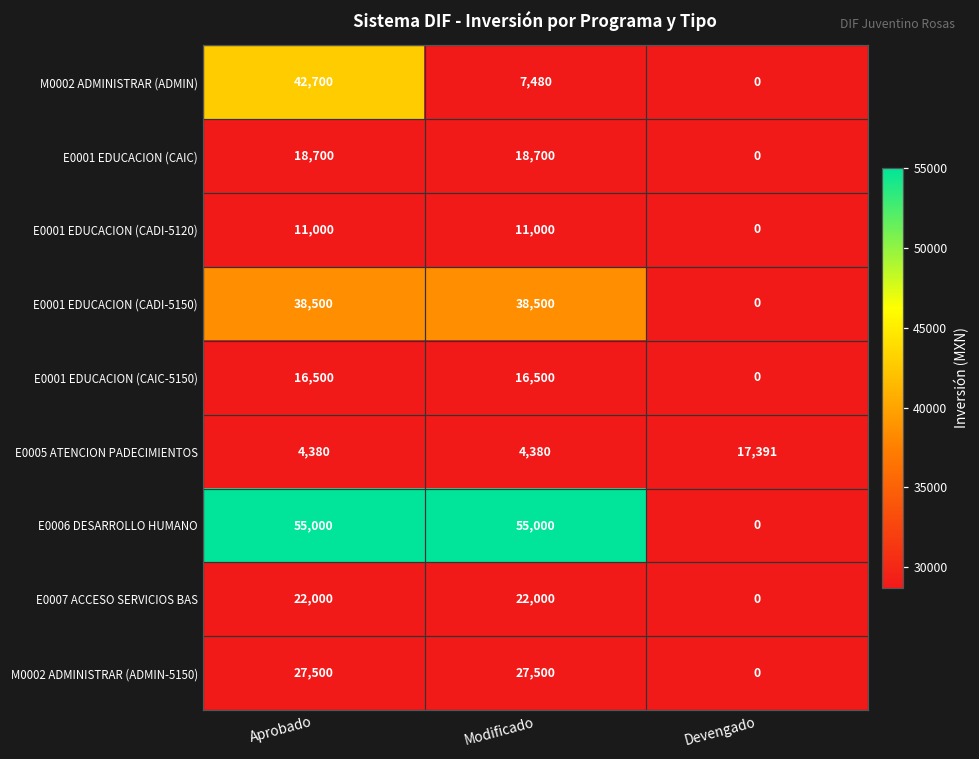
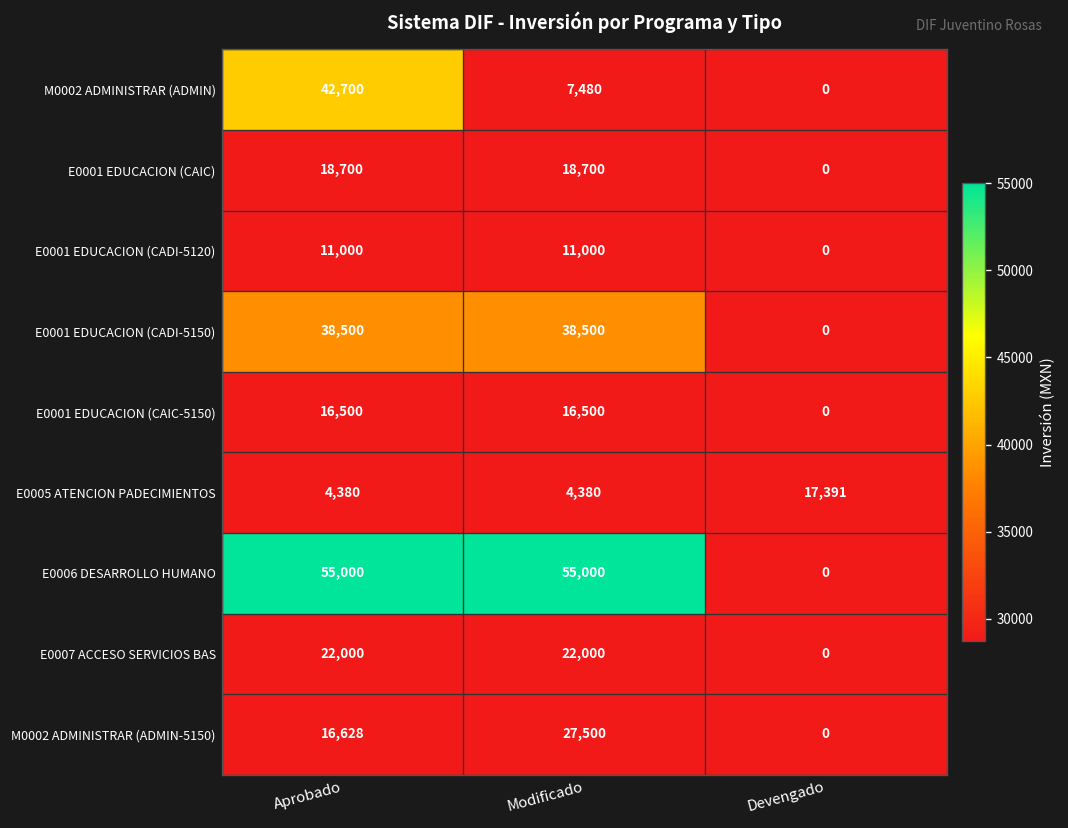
  {
    "M0002 ADMINISTRAR (ADMIN)": {
      "Aprobado": "42,700",
      "Modificado": "7,480",
      "Devengado": "0"
    },
    "E0001 EDUCACION (CAIC)": {
      "Aprobado": "18,700",
      "Modificado": "18,700",
      "Devengado": "0"
    },
    "E0001 EDUCACION (CADI-5120)": {
      "Aprobado": "11,000",
      "Modificado": "11,000",
      "Devengado": "0"
    },
    "E0001 EDUCACION (CADI-5150)": {
      "Aprobado": "38,500",
      "Modificado": "38,500",
      "Devengado": "0"
    },
    "E0001 EDUCACION (CAIC-5150)": {
      "Aprobado": "16,500",
      "Modificado": "16,500",
      "Devengado": "0"
    },
    "E0005 ATENCION PADECIMIENTOS": {
      "Aprobado": "4,380",
      "Modificado": "4,380",
      "Devengado": "17,391"
    },
    "E0006 DESARROLLO HUMANO": {
      "Aprobado": "55,000",
      "Modificado": "55,000",
      "Devengado": "0"
    },
    "E0007 ACCESO SERVICIOS BAS": {
      "Aprobado": "22,000",
      "Modificado": "22,000",
      "Devengado": "0"
    },
    "M0002 ADMINISTRAR (ADMIN-5150)": {
-     "Aprobado": "27,500",
+     "Aprobado": "16,628",
      "Modificado": "27,500",
      "Devengado": "0"
    }
  }
